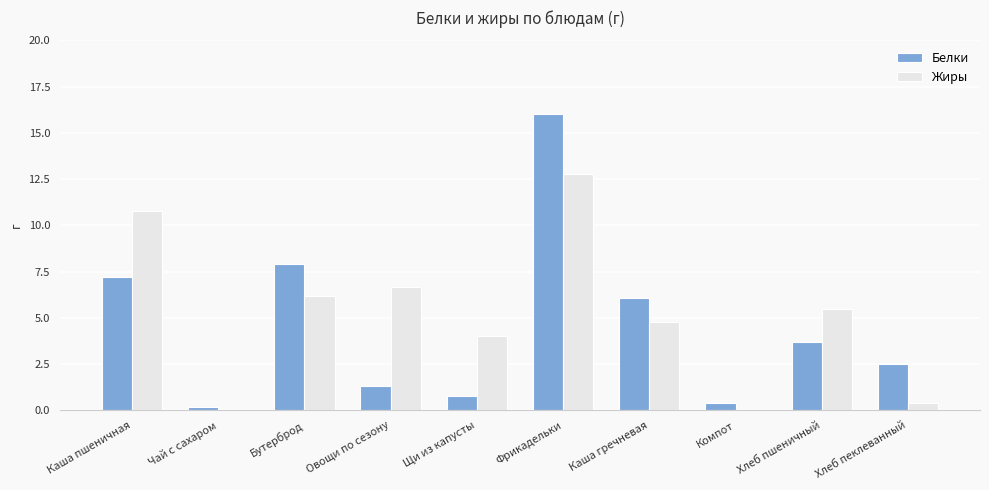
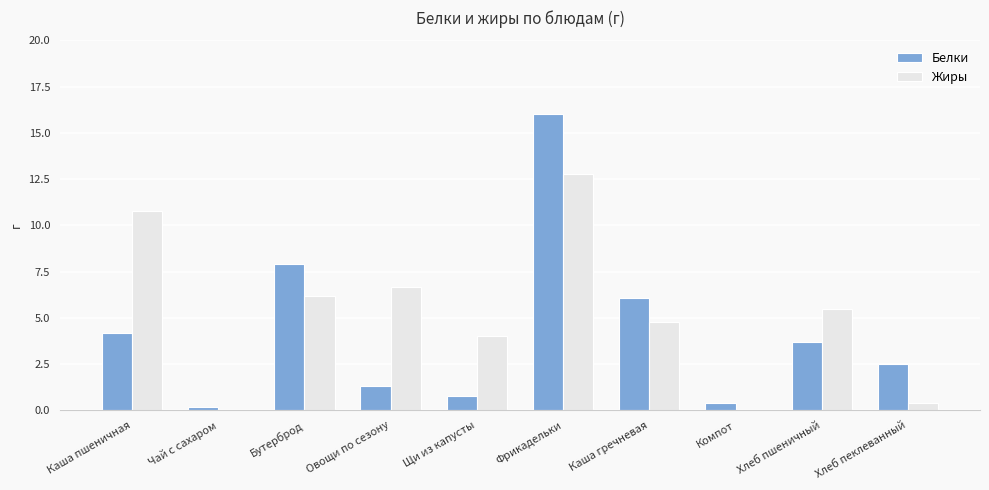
  {
    "Белки": {
-     "Каша пшеничная": 7.2,
+     "Каша пшеничная": 4.2,
      "Чай с сахаром": 0.2,
      "Бутерброд": 7.9,
      "Овощи по сезону": 1.3,
      "Щи из капусты": 0.8,
      "Фрикадельки": 16.0,
      "Каша гречневая": 6.1,
      "Компот": 0.4,
      "Хлеб пшеничный": 3.7,
      "Хлеб пеклеванный": 2.5
    },
    "Жиры": {
      "Каша пшеничная": 10.8,
      "Чай с сахаром": 0.0,
      "Бутерброд": 6.2,
      "Овощи по сезону": 6.7,
      "Щи из капусты": 4.0,
      "Фрикадельки": 12.8,
      "Каша гречневая": 4.8,
      "Компот": 0.0,
      "Хлеб пшеничный": 5.5,
      "Хлеб пеклеванный": 0.4
    }
  }
